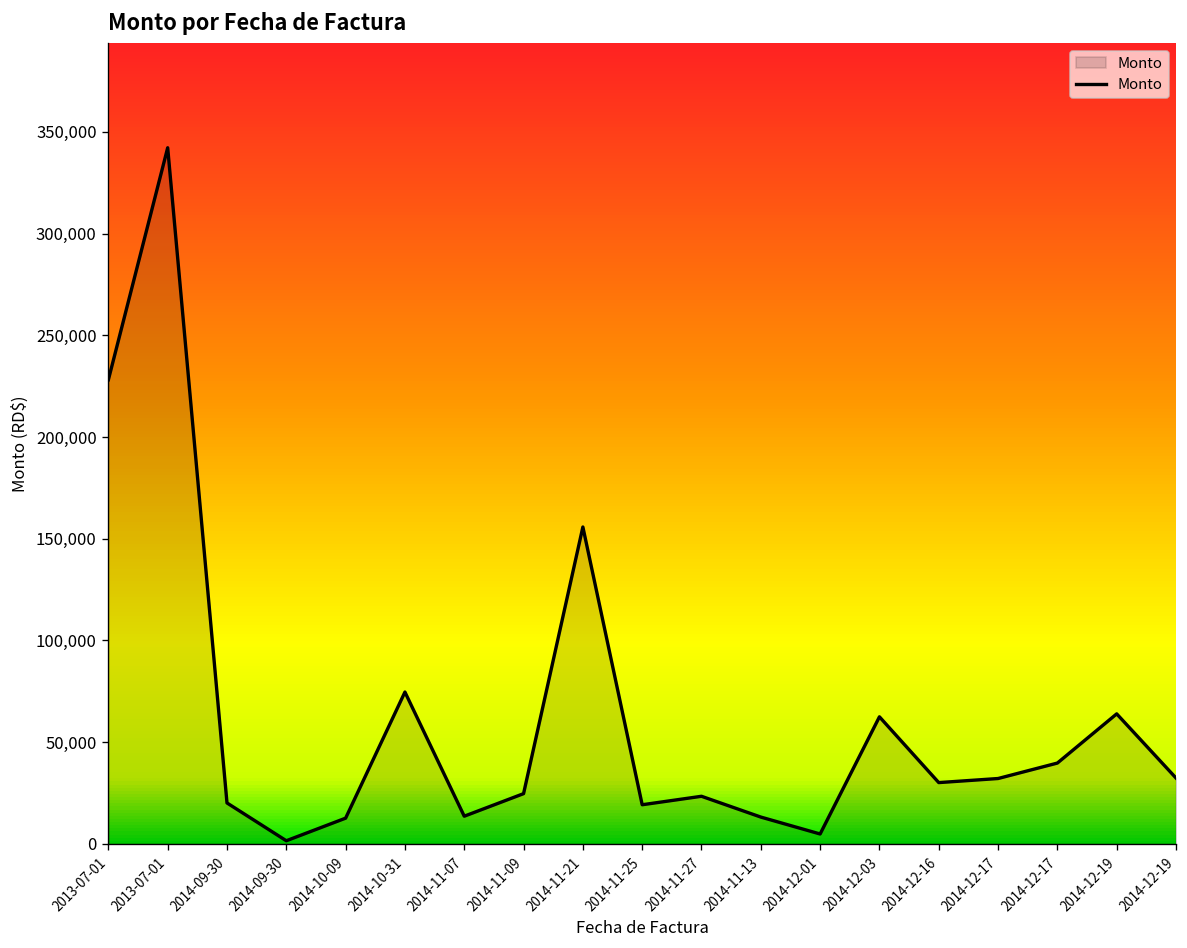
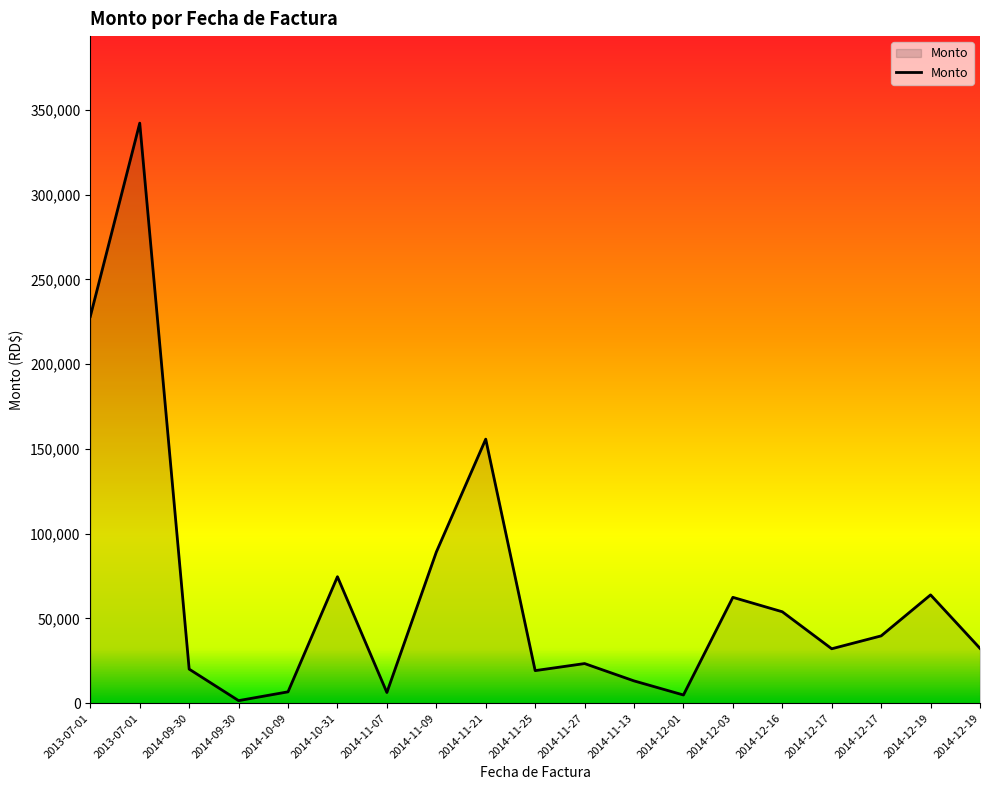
  {
-   "2014-10-09": "13,000",
+   "2014-10-09": "7,000",
    "2014-10-31": "75,000",
-   "2014-11-07": "14,000",
-   "2014-11-09": "25,000",
+   "2014-11-07": "6,000",
+   "2014-11-09": "89,000",
    "2014-11-21": "156,000",
    "2014-11-25": "19,000",
    "2014-11-27": "23,000",
    "2014-11-13": "13,000",
    "2014-12-01": "5,000",
    "2014-12-03": "62,000",
-   "2014-12-16": "30,000"
+   "2014-12-16": "54,000"
  }
